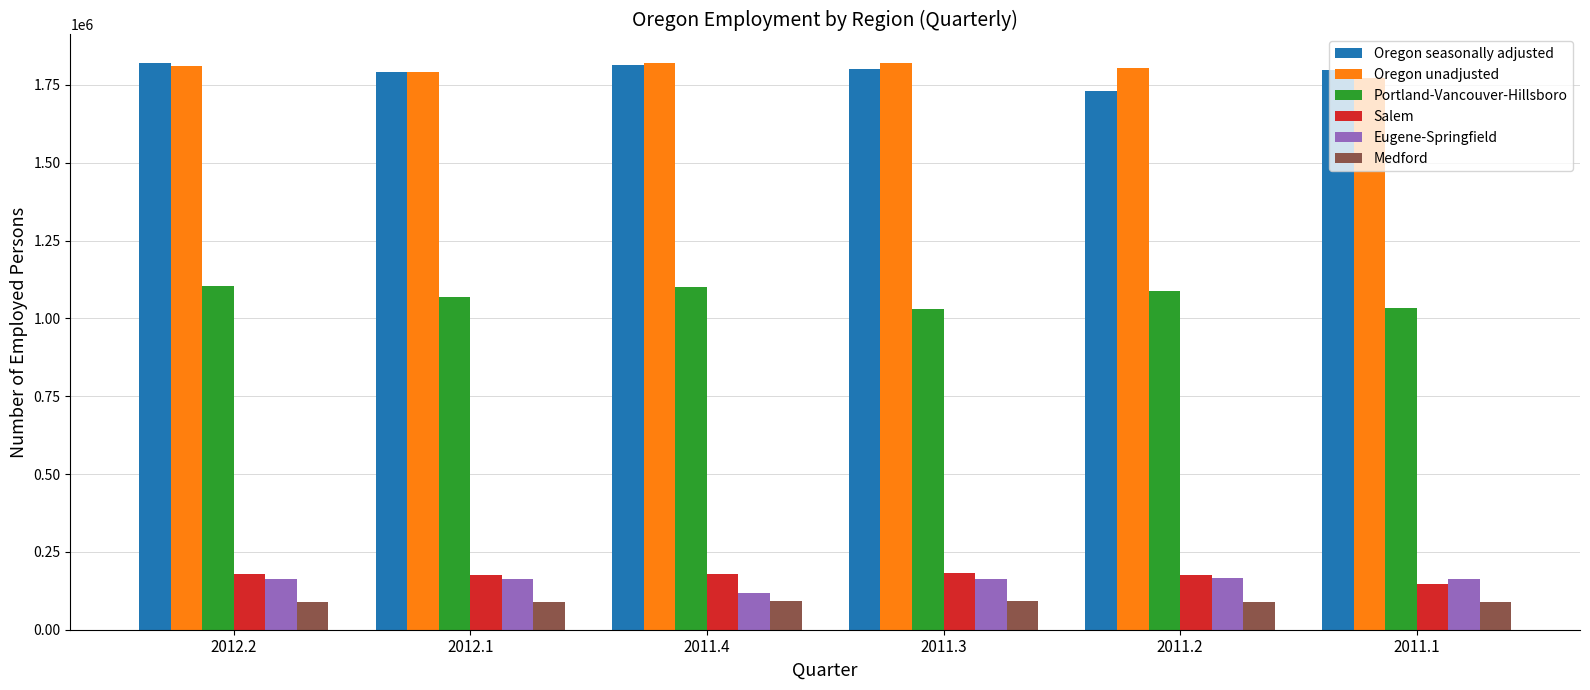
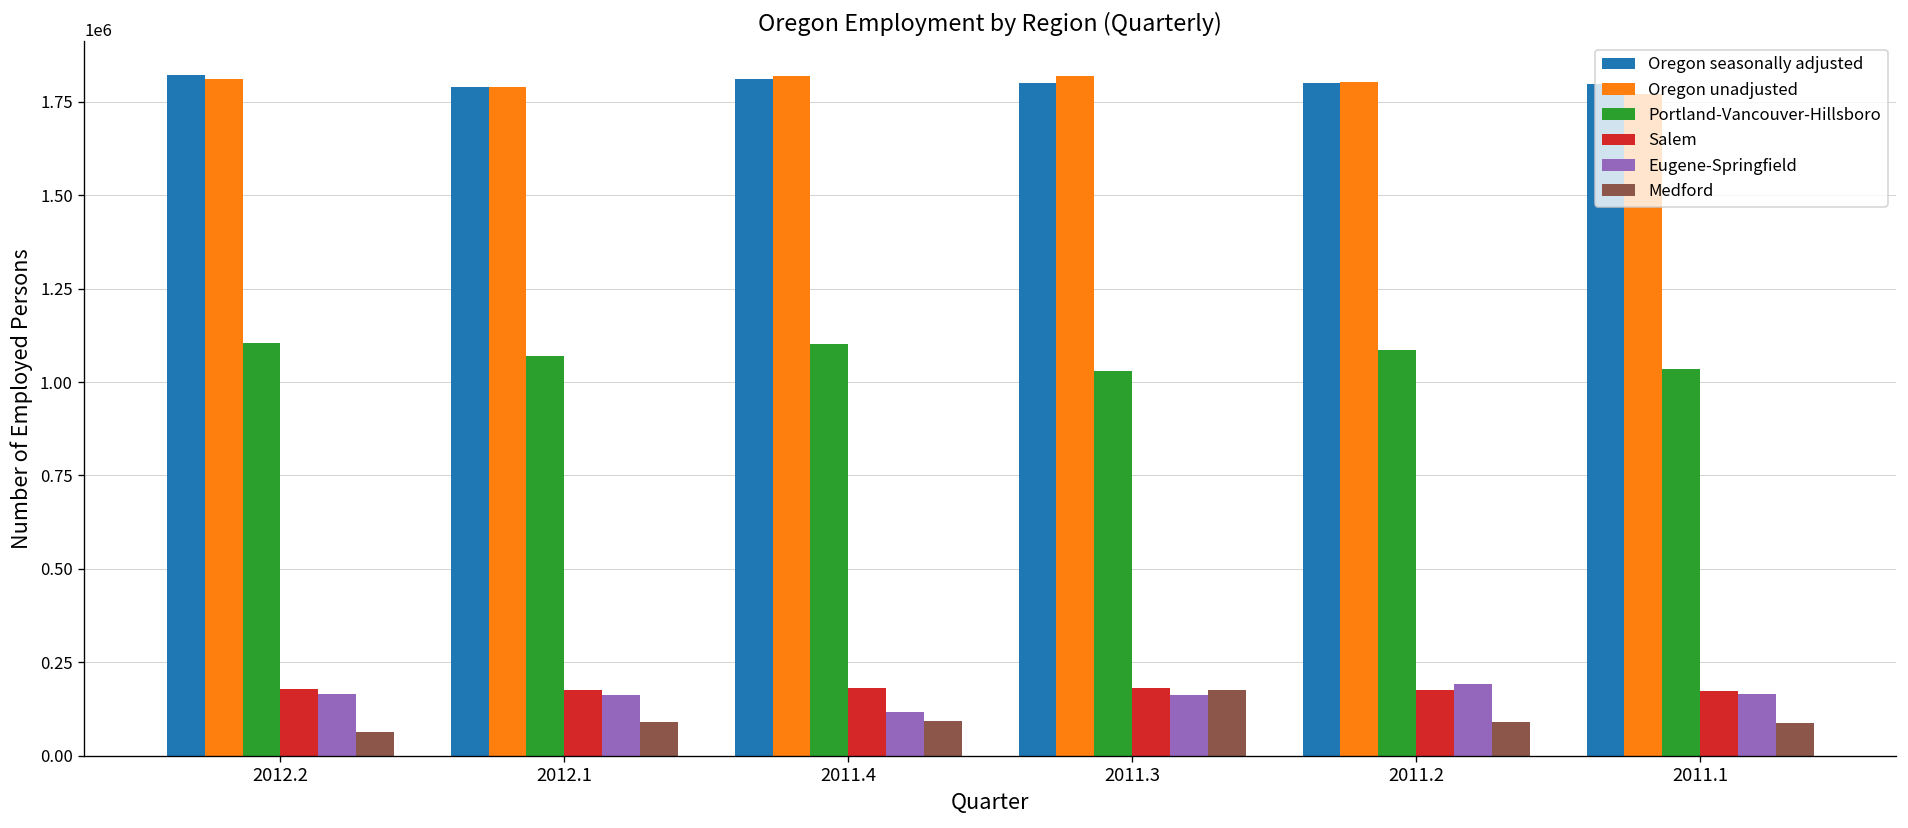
  {
    "Oregon seasonally adjusted": {
      "2012.2": 1820000,
      "2012.1": 1790000,
      "2011.4": 1810000,
      "2011.3": 1800000,
-     "2011.2": 1730000
+     "2011.2": 1800000
    },
    "Oregon unadjusted": {
      "2012.2": 1810000,
      "2012.1": 1790000,
      "2011.4": 1820000,
      "2011.3": 1820000,
      "2011.2": 1800000
    },
    "Portland-Vancouver-Hillsboro": {
      "2012.2": 1100000,
      "2012.1": 1070000,
      "2011.4": 1100000,
      "2011.3": 1030000,
      "2011.2": 1090000,
      "2011.1": 1030000
    },
    "Salem": {
      "2012.2": 180000,
      "2012.1": 180000,
      "2011.4": 180000,
      "2011.3": 180000,
      "2011.2": 180000,
-     "2011.1": 150000
+     "2011.1": 170000
    },
    "Eugene-Springfield": {
      "2012.2": 160000,
      "2012.1": 160000,
      "2011.4": 120000,
      "2011.3": 160000,
-     "2011.2": 170000,
+     "2011.2": 190000,
      "2011.1": 160000
    },
    "Medford": {
-     "2012.2": 90000,
+     "2012.2": 60000,
      "2012.1": 90000,
      "2011.4": 90000,
-     "2011.3": 90000,
+     "2011.3": 180000,
      "2011.2": 90000,
      "2011.1": 90000
    }
  }
